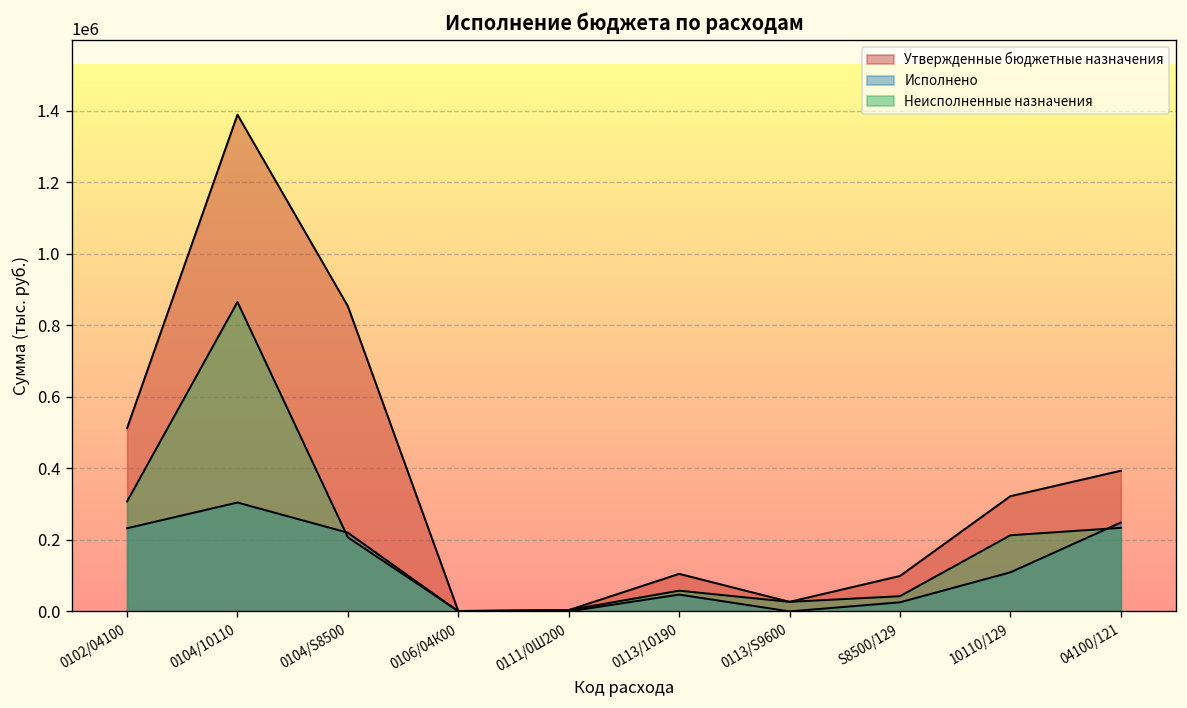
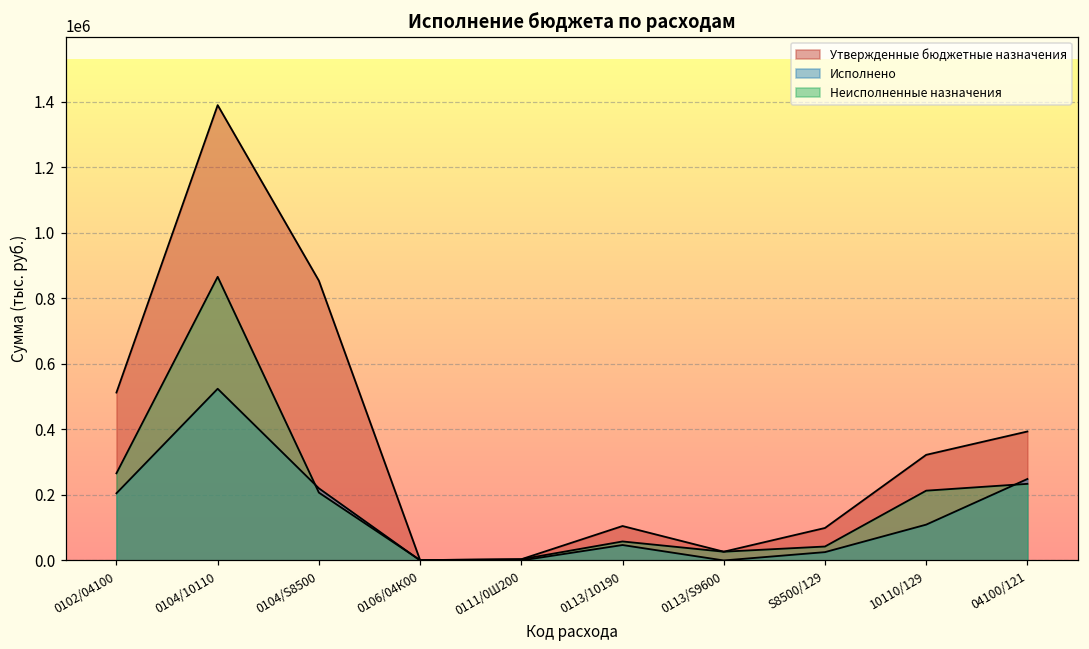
  {
    "Утвержденные бюджетные назначения": {
      "0102/04100": 510000,
      "0104/10110": 1390000,
      "0104/S8500": 850000,
      "0113/10190": 110000,
      "S8500/129": 100000,
      "10110/129": 320000,
      "04100/121": 390000
    },
    "Исполнено": {
-     "0102/04100": 230000,
-     "0104/10110": 300000,
+     "0102/04100": 200000,
+     "0104/10110": 520000,
      "0104/S8500": 220000,
      "0113/10190": 50000,
      "0113/S9600": 0,
      "S8500/129": 30000,
      "10110/129": 110000,
      "04100/121": 250000
    },
    "Неисполненные назначения": {
-     "0102/04100": 310000,
+     "0102/04100": 270000,
      "0104/10110": 870000,
      "0104/S8500": 210000,
      "0113/10190": 60000,
      "S8500/129": 40000,
      "10110/129": 210000,
      "04100/121": 230000
    }
  }
